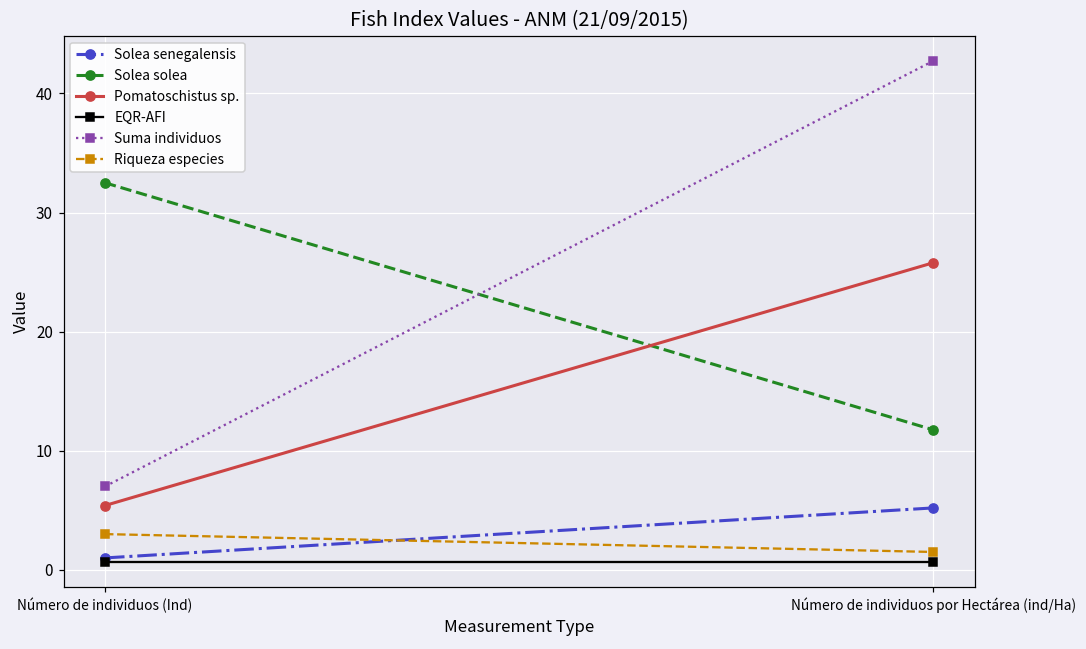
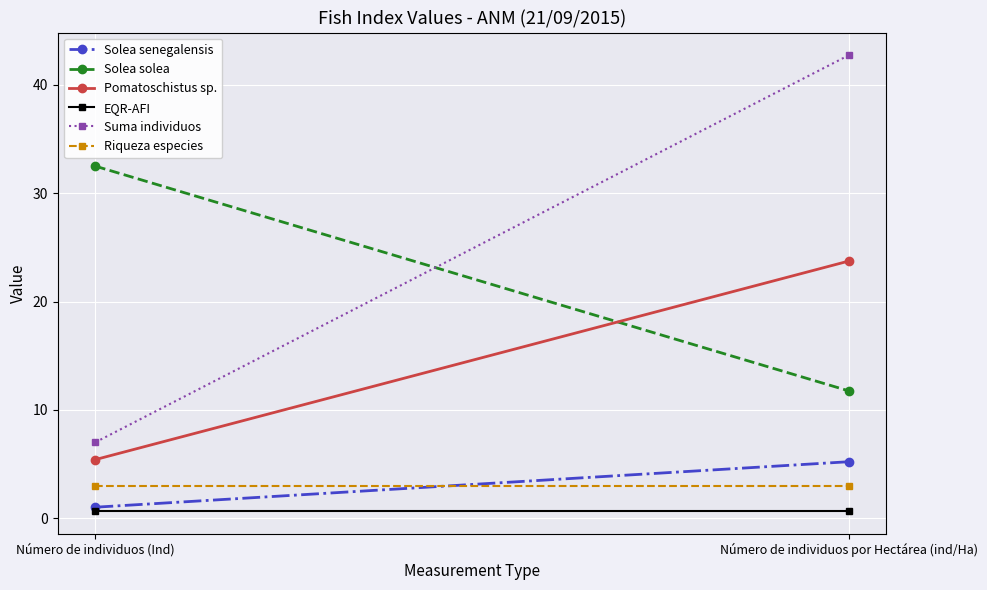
  {
    "Solea senegalensis": {
      "Número de individuos (Ind)": 1.0,
      "Número de individuos por Hectárea (ind/Ha)": 5.2
    },
    "Solea solea": {
      "Número de individuos (Ind)": 32.5,
      "Número de individuos por Hectárea (ind/Ha)": 11.8
    },
    "Pomatoschistus sp.": {
      "Número de individuos (Ind)": 5.4,
-     "Número de individuos por Hectárea (ind/Ha)": 25.8
+     "Número de individuos por Hectárea (ind/Ha)": 23.7
    },
    "EQR-AFI": {
      "Número de individuos (Ind)": 0.7,
      "Número de individuos por Hectárea (ind/Ha)": 0.7
    },
    "Suma individuos": {
      "Número de individuos (Ind)": 7.0,
      "Número de individuos por Hectárea (ind/Ha)": 42.7
    },
    "Riqueza especies": {
      "Número de individuos (Ind)": 3.0,
-     "Número de individuos por Hectárea (ind/Ha)": 1.5
+     "Número de individuos por Hectárea (ind/Ha)": 3.0
    }
  }
